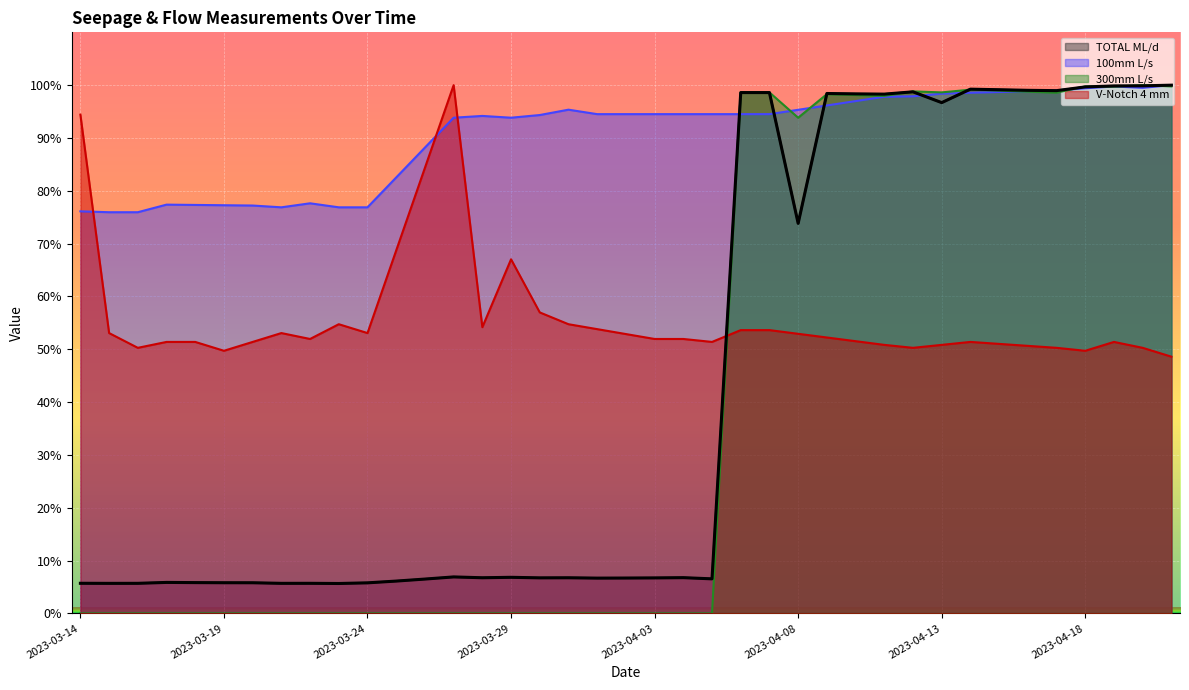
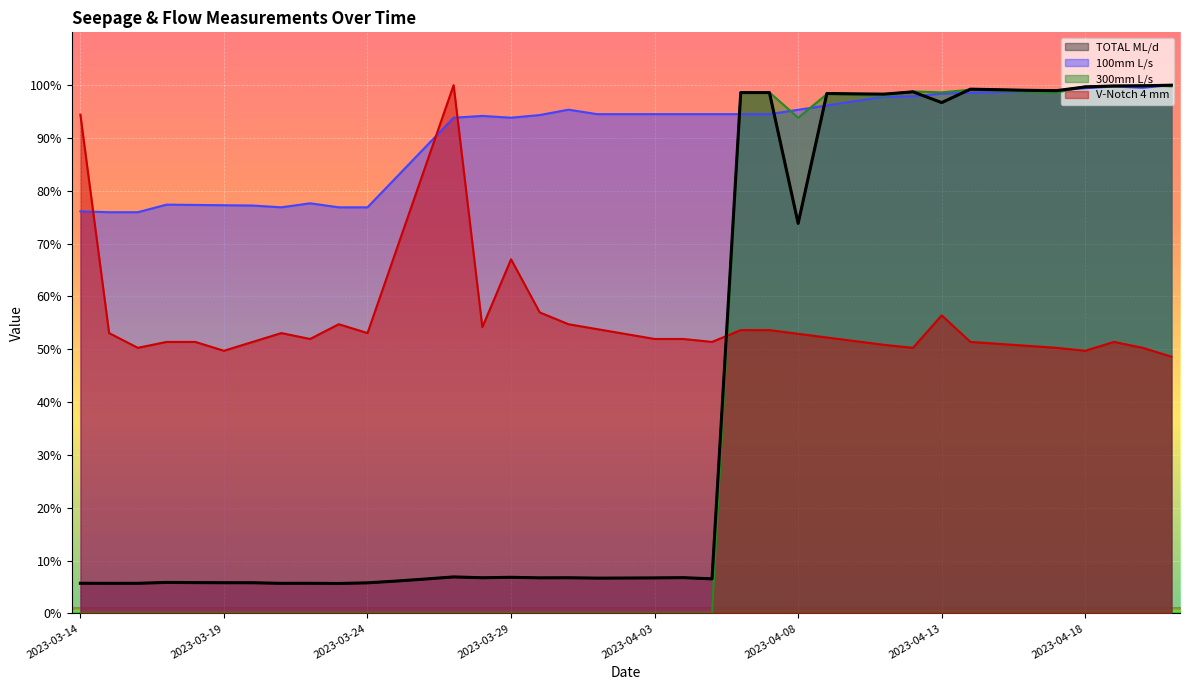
  {
    "TOTAL ML/d": {
      "2023-03-14": "6%",
      "2023-03-19": "6%",
      "2023-03-24": "6%",
      "2023-03-29": "7%",
      "2023-04-03": "7%",
      "2023-04-08": "74%",
      "2023-04-13": "97%"
    },
    "100mm L/s": {
      "2023-03-14": "76%",
      "2023-03-19": "77%",
      "2023-03-24": "77%",
      "2023-03-29": "94%",
      "2023-04-03": "95%",
      "2023-04-08": "95%"
    },
    "300mm L/s": {
      "2023-03-14": "0%",
      "2023-03-19": "0%",
      "2023-03-24": "0%",
      "2023-03-29": "0%",
      "2023-04-03": "0%",
      "2023-04-08": "94%"
    },
    "V-Notch 4 mm": {
      "2023-03-14": "94%",
      "2023-03-19": "50%",
      "2023-03-24": "53%",
      "2023-03-29": "67%",
      "2023-04-03": "52%",
      "2023-04-08": "53%",
-     "2023-04-13": "51%",
+     "2023-04-13": "56%",
      "2023-04-18": "50%"
    }
  }
